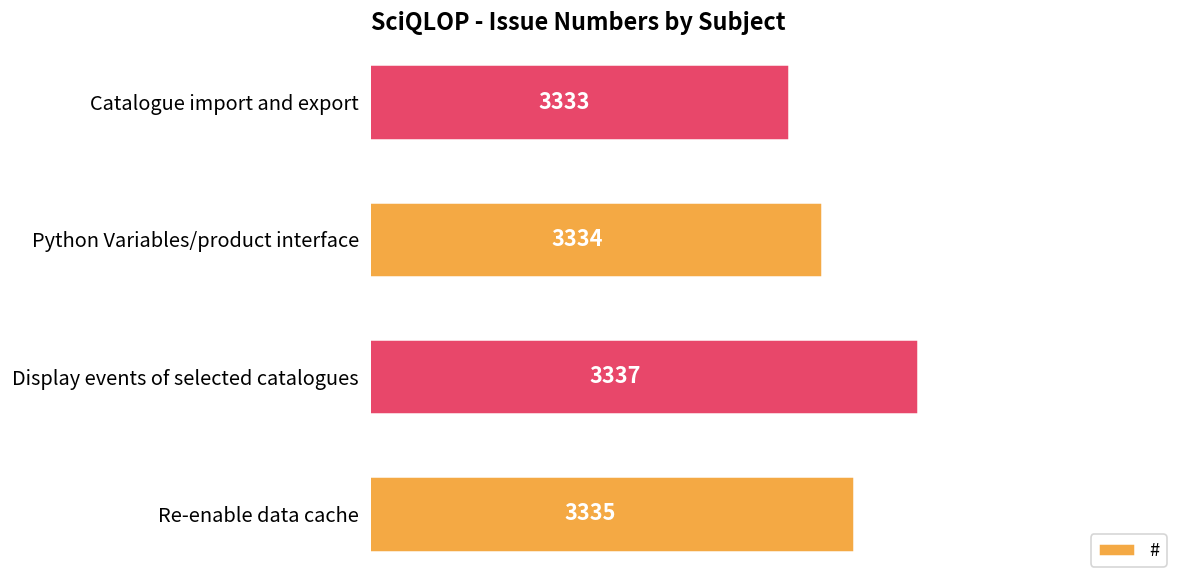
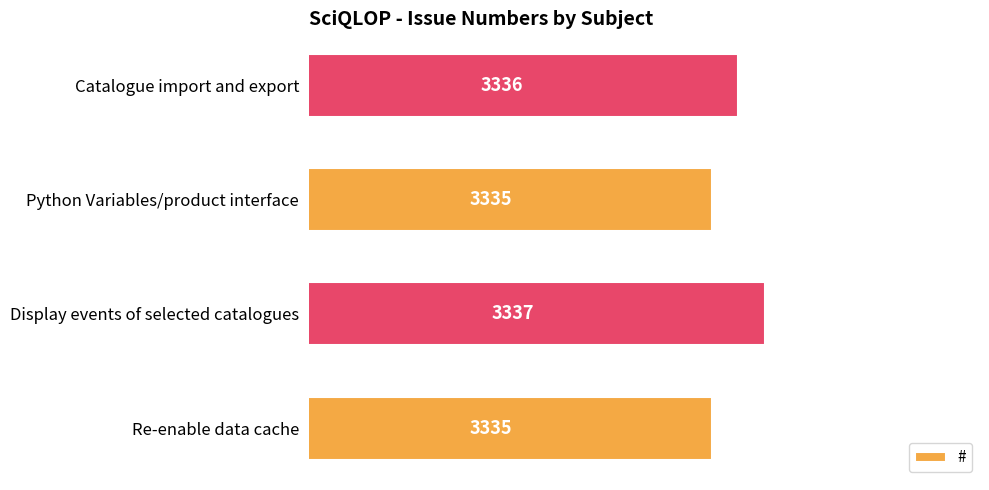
  {
-   "Catalogue import and export": 3333,
-   "Python Variables/product interface": 3334,
+   "Catalogue import and export": 3336,
+   "Python Variables/product interface": 3335,
    "Display events of selected catalogues": 3337,
    "Re-enable data cache": 3335
  }
